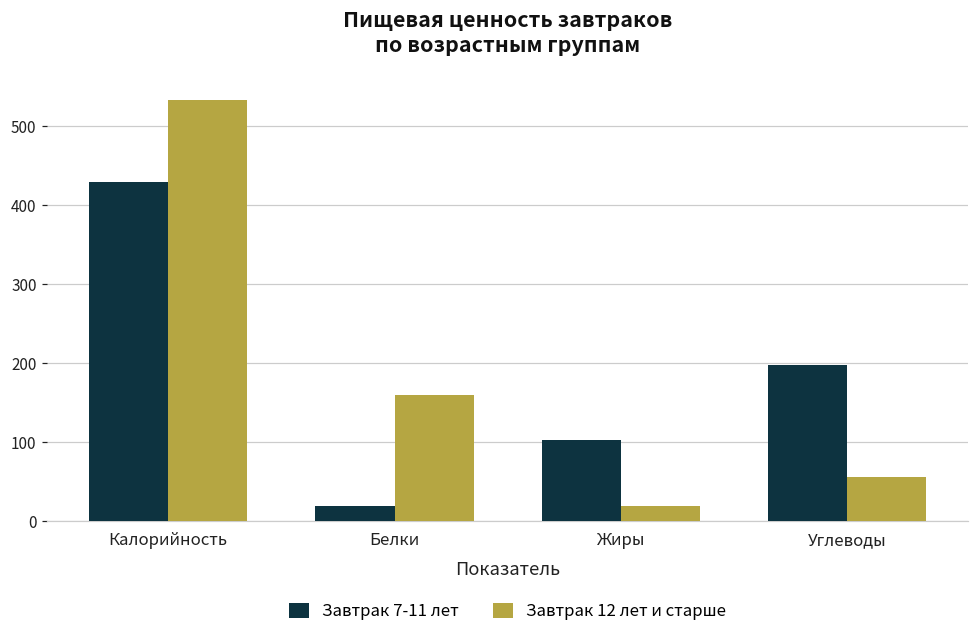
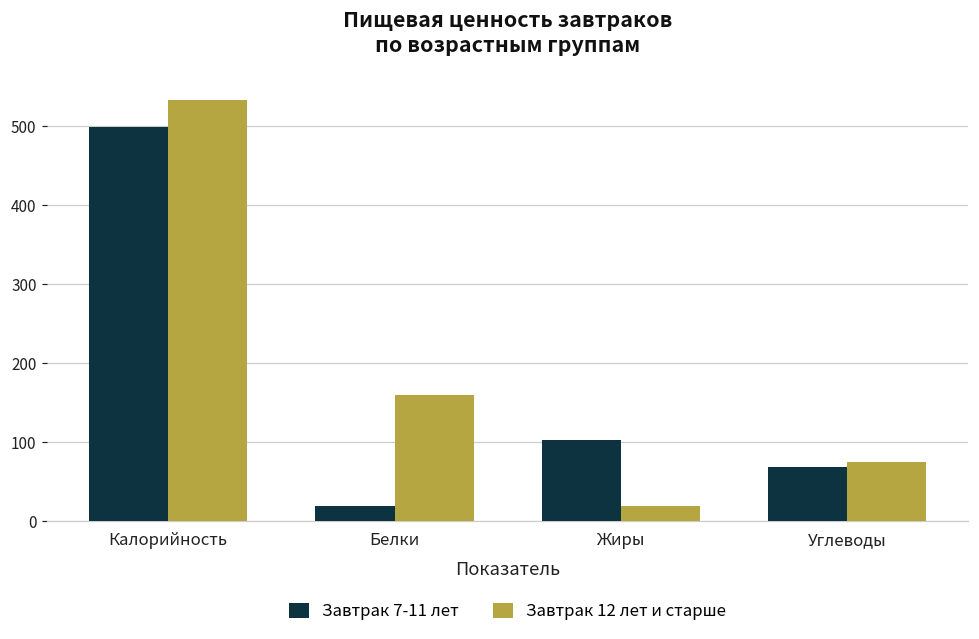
  {
    "Завтрак 7-11 лет": {
-     "Калорийность": 430,
+     "Калорийность": 500,
      "Белки": 20,
      "Жиры": 100,
-     "Углеводы": 200
+     "Углеводы": 70
    },
    "Завтрак 12 лет и старше": {
      "Калорийность": 530,
      "Белки": 160,
      "Жиры": 20,
-     "Углеводы": 60
+     "Углеводы": 70
    }
  }
